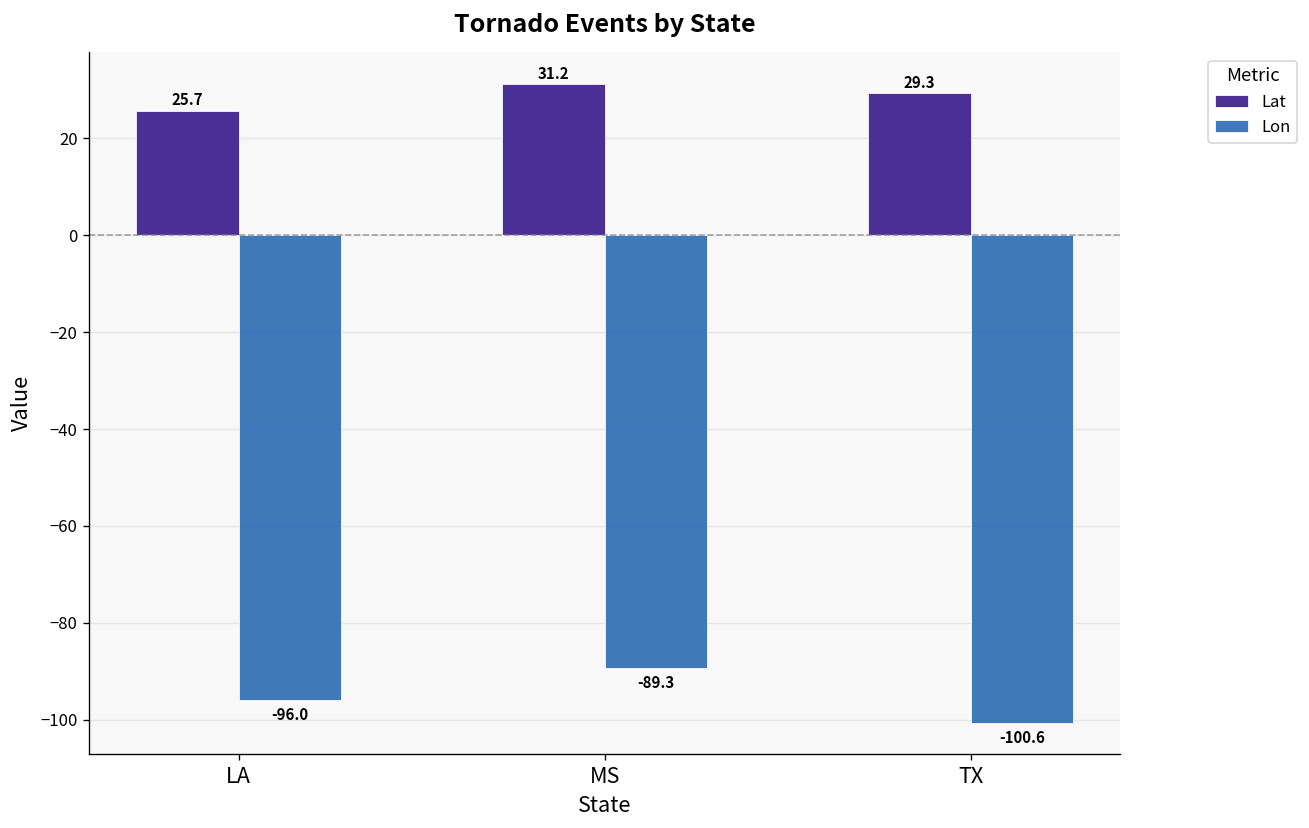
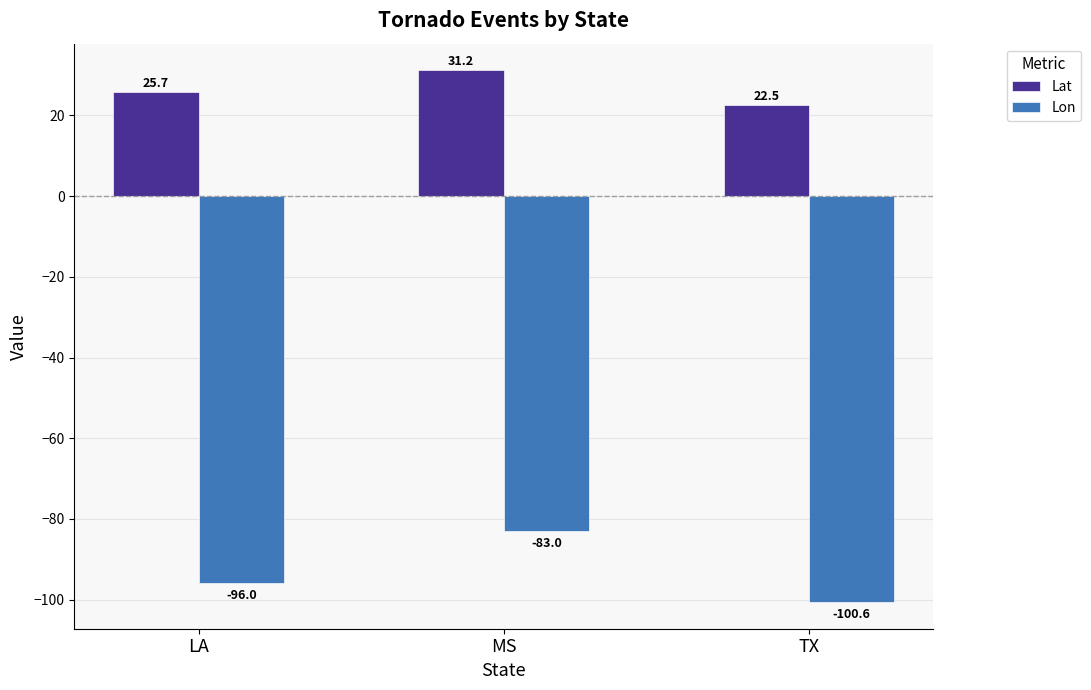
  {
    "Lat": {
      "LA": 25.7,
      "MS": 31.2,
-     "TX": 29.3
+     "TX": 22.5
    },
    "Lon": {
      "LA": -96.0,
-     "MS": -89.3,
+     "MS": -83.0,
      "TX": -100.6
    }
  }
